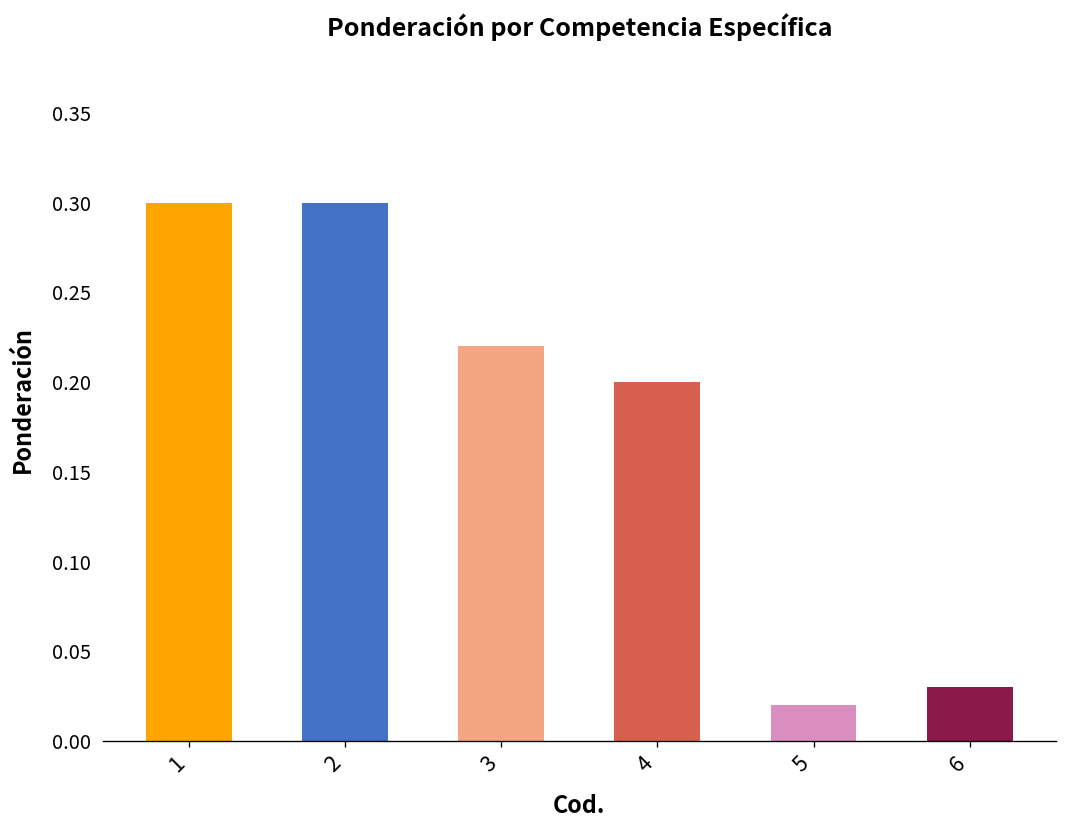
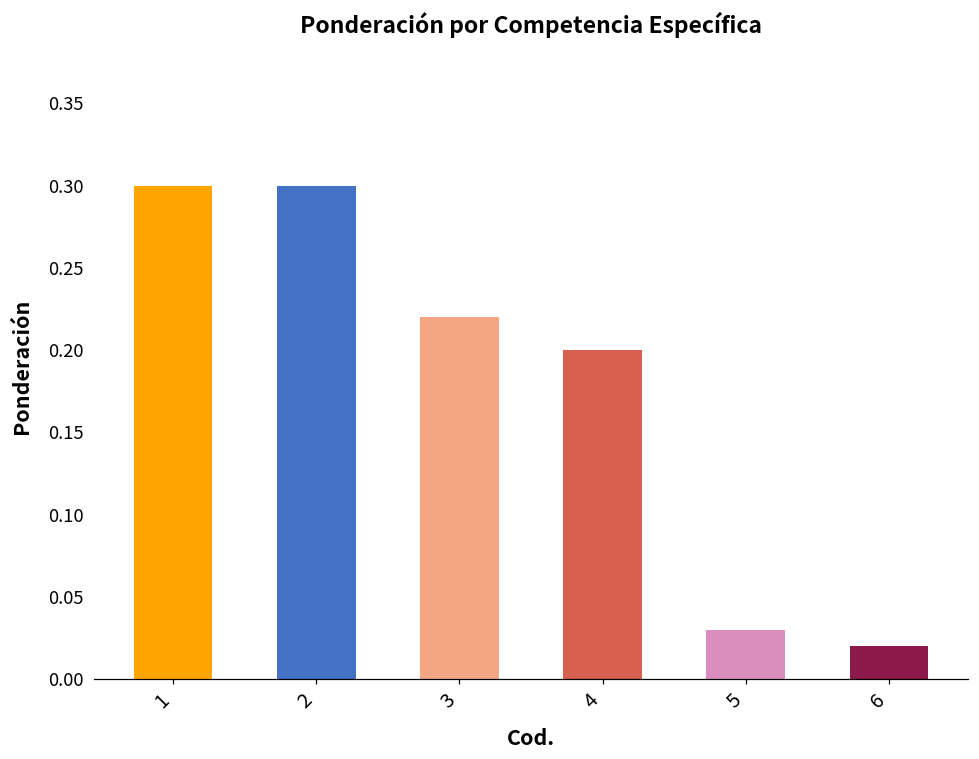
  {
    "1": 0.30,
    "2": 0.30,
    "3": 0.22,
    "4": 0.20,
-   "5": 0.02,
-   "6": 0.03
+   "5": 0.03,
+   "6": 0.02
  }
